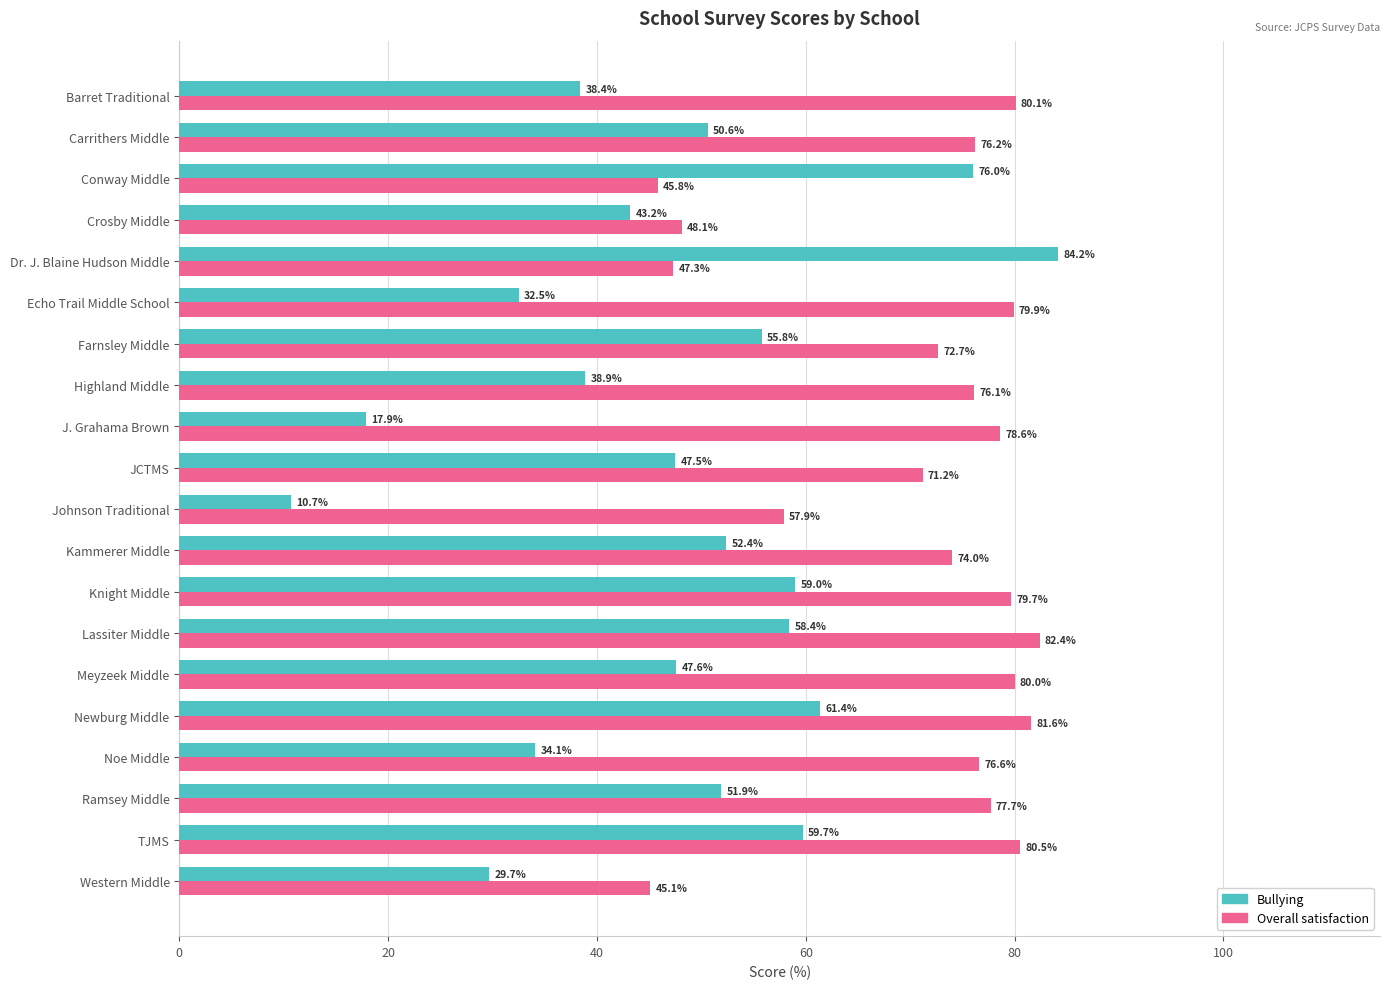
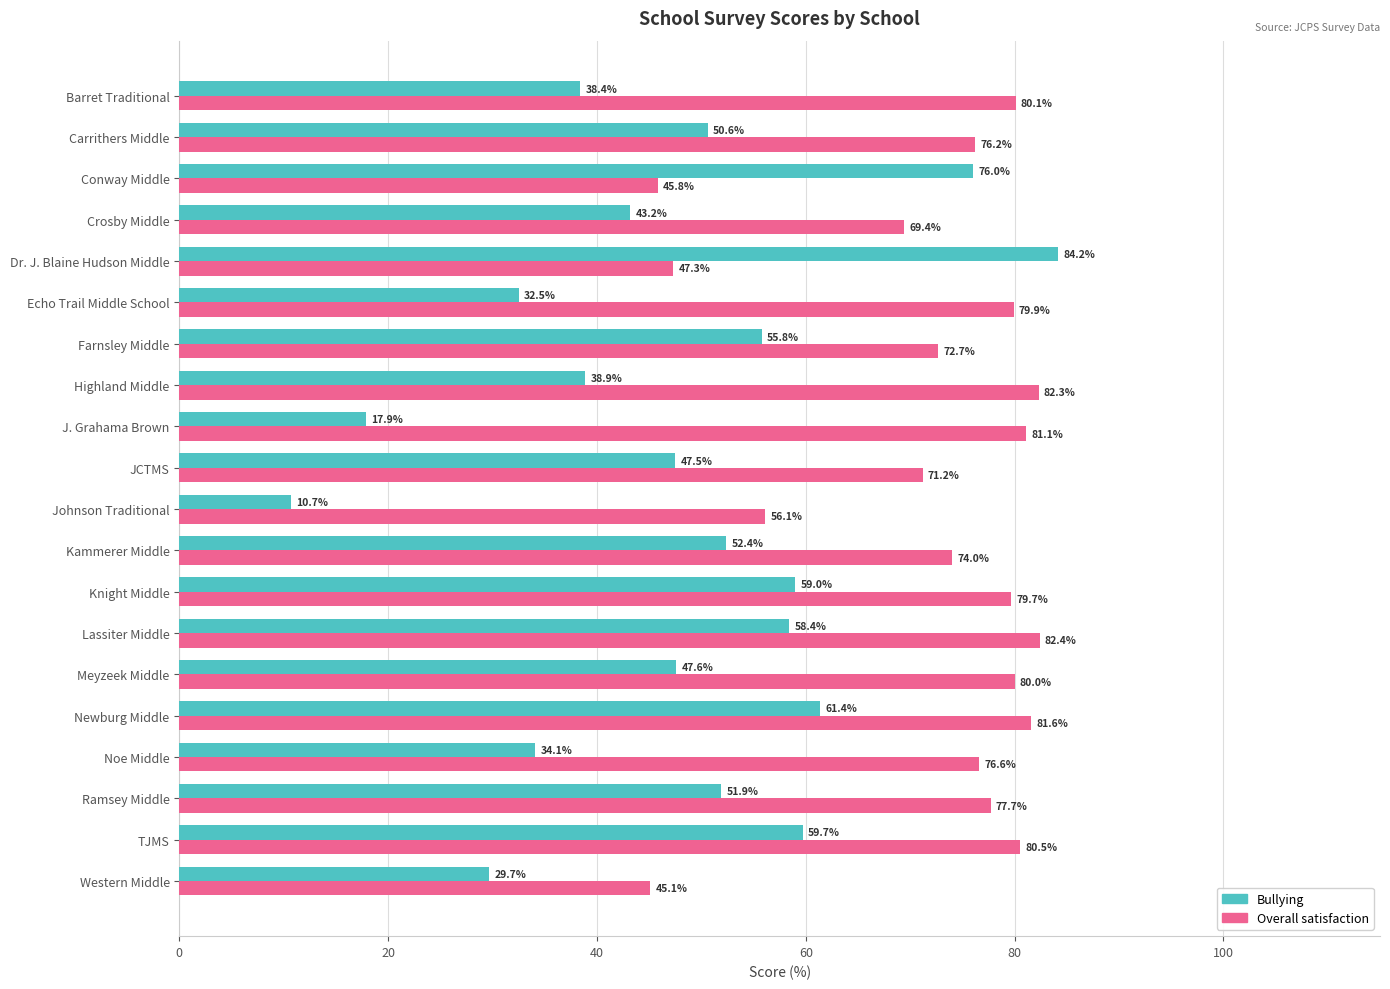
  {
    "Bullying": {
      "Barret Traditional": "38.4%",
      "Carrithers Middle": "50.6%",
      "Conway Middle": "76.0%",
      "Crosby Middle": "43.2%",
      "Dr. J. Blaine Hudson Middle": "84.2%",
      "Echo Trail Middle School": "32.5%",
      "Farnsley Middle": "55.8%",
      "Highland Middle": "38.9%",
      "J. Grahama Brown": "17.9%",
      "JCTMS": "47.5%",
      "Johnson Traditional": "10.7%",
      "Kammerer Middle": "52.4%",
      "Knight Middle": "59.0%",
      "Lassiter Middle": "58.4%",
      "Meyzeek Middle": "47.6%",
      "Newburg Middle": "61.4%",
      "Noe Middle": "34.1%",
      "Ramsey Middle": "51.9%",
      "TJMS": "59.7%",
      "Western Middle": "29.7%"
    },
    "Overall satisfaction": {
      "Barret Traditional": "80.1%",
      "Carrithers Middle": "76.2%",
      "Conway Middle": "45.8%",
-     "Crosby Middle": "48.1%",
+     "Crosby Middle": "69.4%",
      "Dr. J. Blaine Hudson Middle": "47.3%",
      "Echo Trail Middle School": "79.9%",
      "Farnsley Middle": "72.7%",
-     "Highland Middle": "76.1%",
-     "J. Grahama Brown": "78.6%",
+     "Highland Middle": "82.3%",
+     "J. Grahama Brown": "81.1%",
      "JCTMS": "71.2%",
-     "Johnson Traditional": "57.9%",
+     "Johnson Traditional": "56.1%",
      "Kammerer Middle": "74.0%",
      "Knight Middle": "79.7%",
      "Lassiter Middle": "82.4%",
      "Meyzeek Middle": "80.0%",
      "Newburg Middle": "81.6%",
      "Noe Middle": "76.6%",
      "Ramsey Middle": "77.7%",
      "TJMS": "80.5%",
      "Western Middle": "45.1%"
    }
  }
